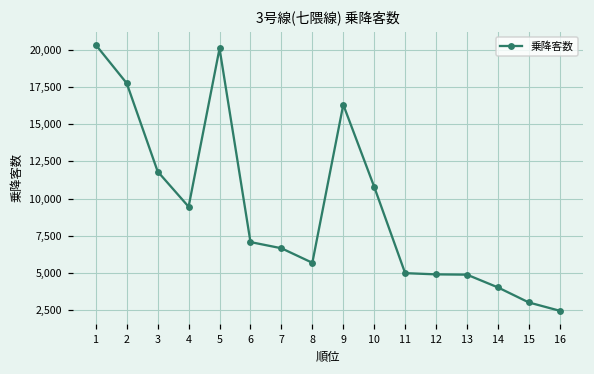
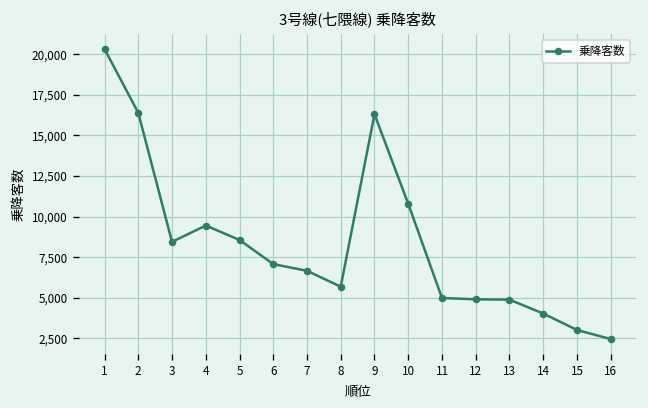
  {
    "1": "20,300",
-   "2": "17,700",
-   "3": "11,800",
+   "2": "16,400",
+   "3": "8,400",
    "4": "9,500",
-   "5": "20,100",
+   "5": "8,600",
    "6": "7,100",
    "7": "6,700",
    "8": "5,700",
    "9": "16,300",
    "10": "10,800",
    "11": "5,000",
    "12": "4,900",
    "13": "4,900",
    "14": "4,000",
    "15": "3,000",
    "16": "2,500"
  }
